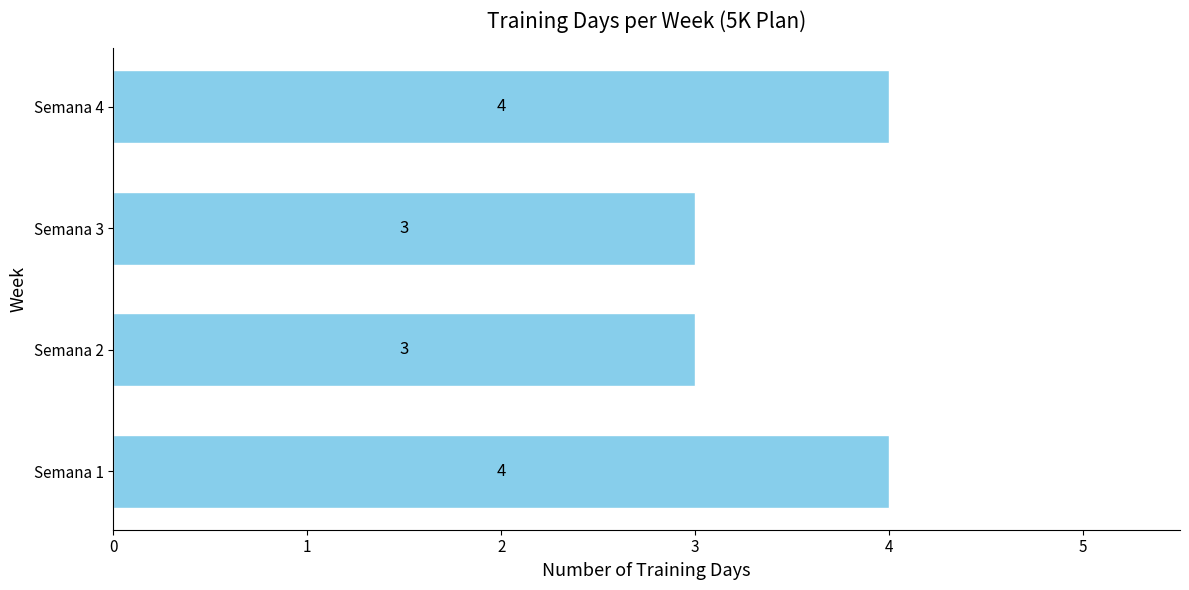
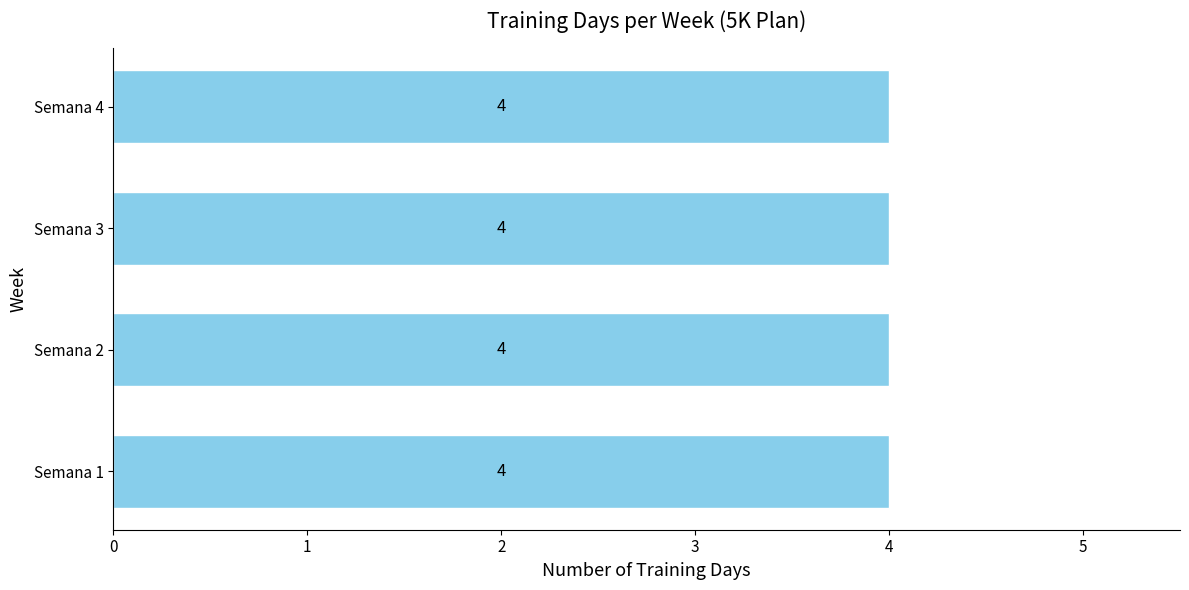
  {
    "Semana 4": 4,
-   "Semana 3": 3,
-   "Semana 2": 3,
+   "Semana 3": 4,
+   "Semana 2": 4,
    "Semana 1": 4
  }
